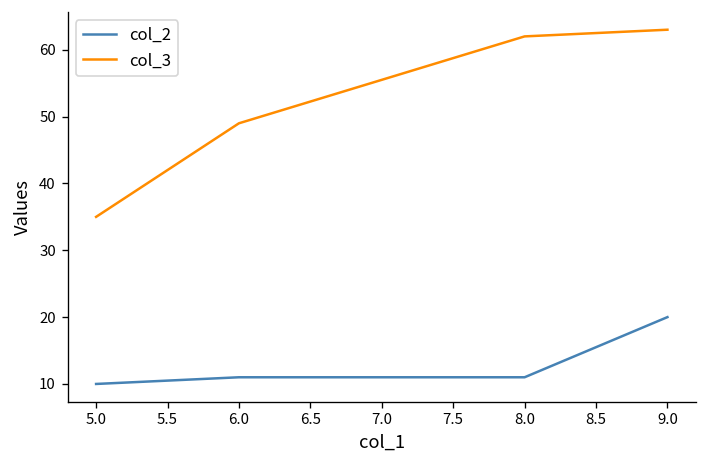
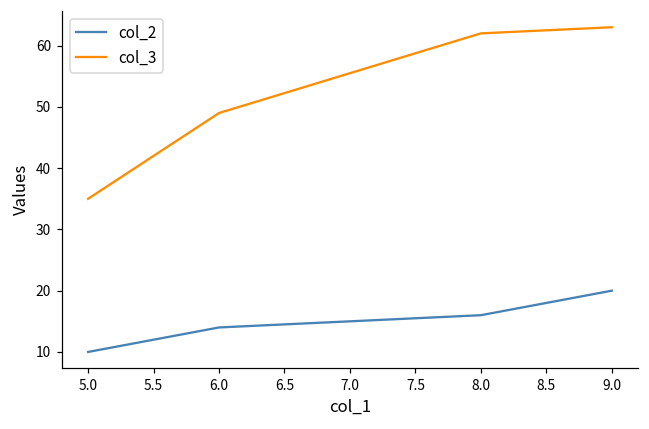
  {
    "col_2": {
      "5.0": 10,
-     "6.0": 11,
-     "8.0": 11,
+     "6.0": 14,
+     "8.0": 16,
      "9.0": 20
    },
    "col_3": {
      "5.0": 35,
      "6.0": 49,
      "8.0": 62,
      "9.0": 63
    }
  }
